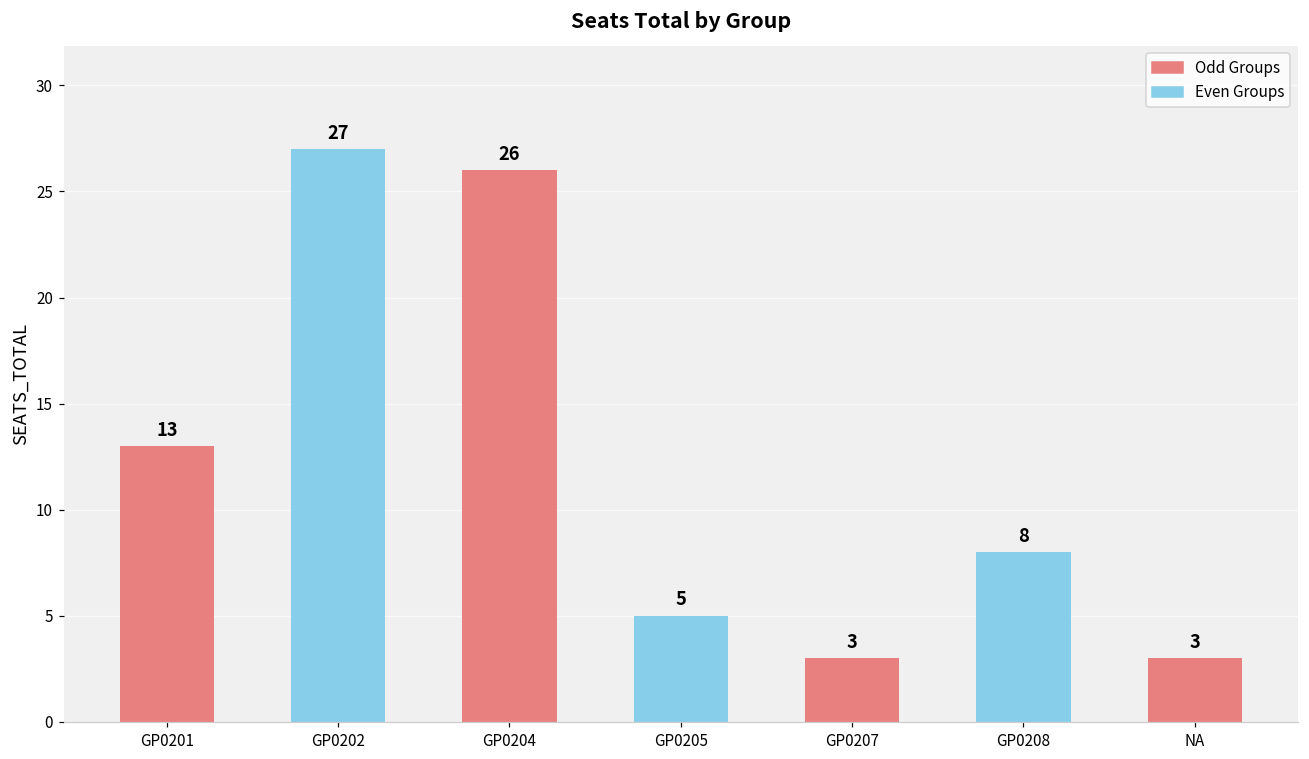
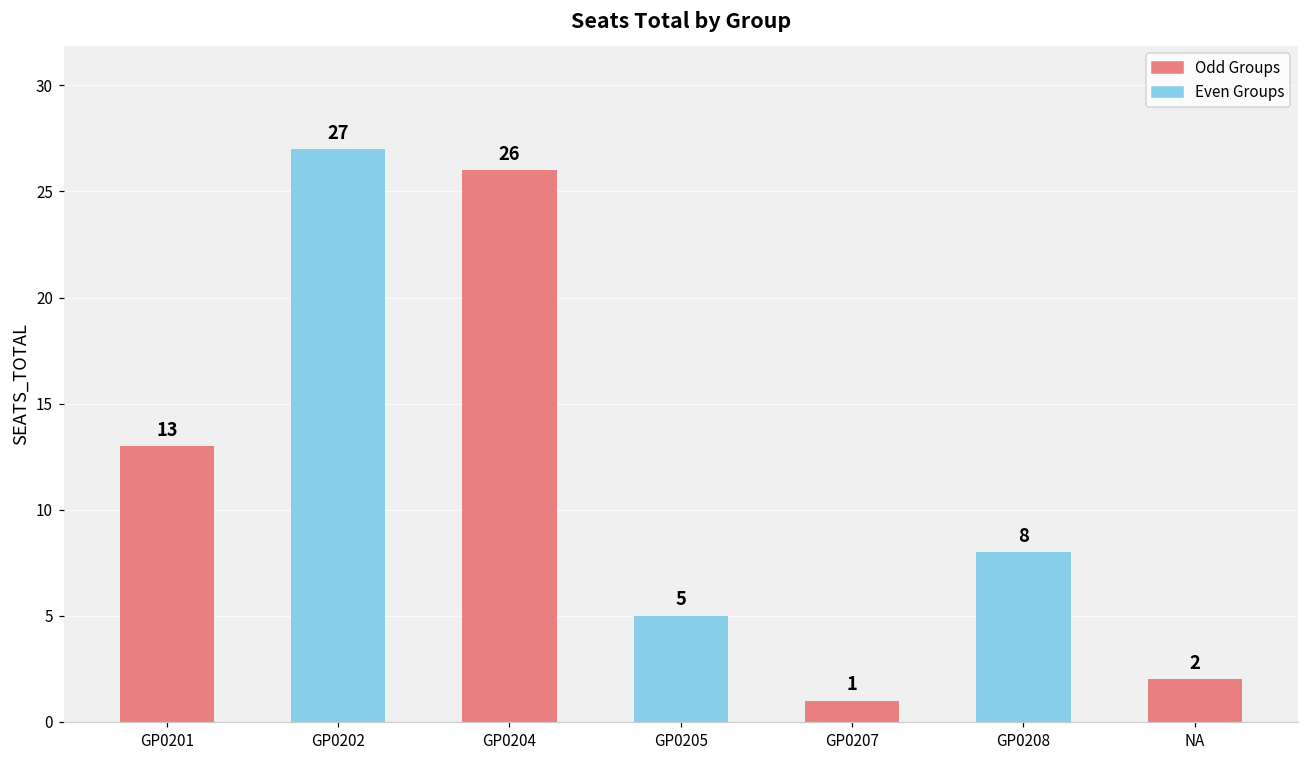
  {
    "GP0201": 13,
    "GP0202": 27,
    "GP0204": 26,
    "GP0205": 5,
-   "GP0207": 3,
+   "GP0207": 1,
    "GP0208": 8,
-   "NA": 3
+   "NA": 2
  }
